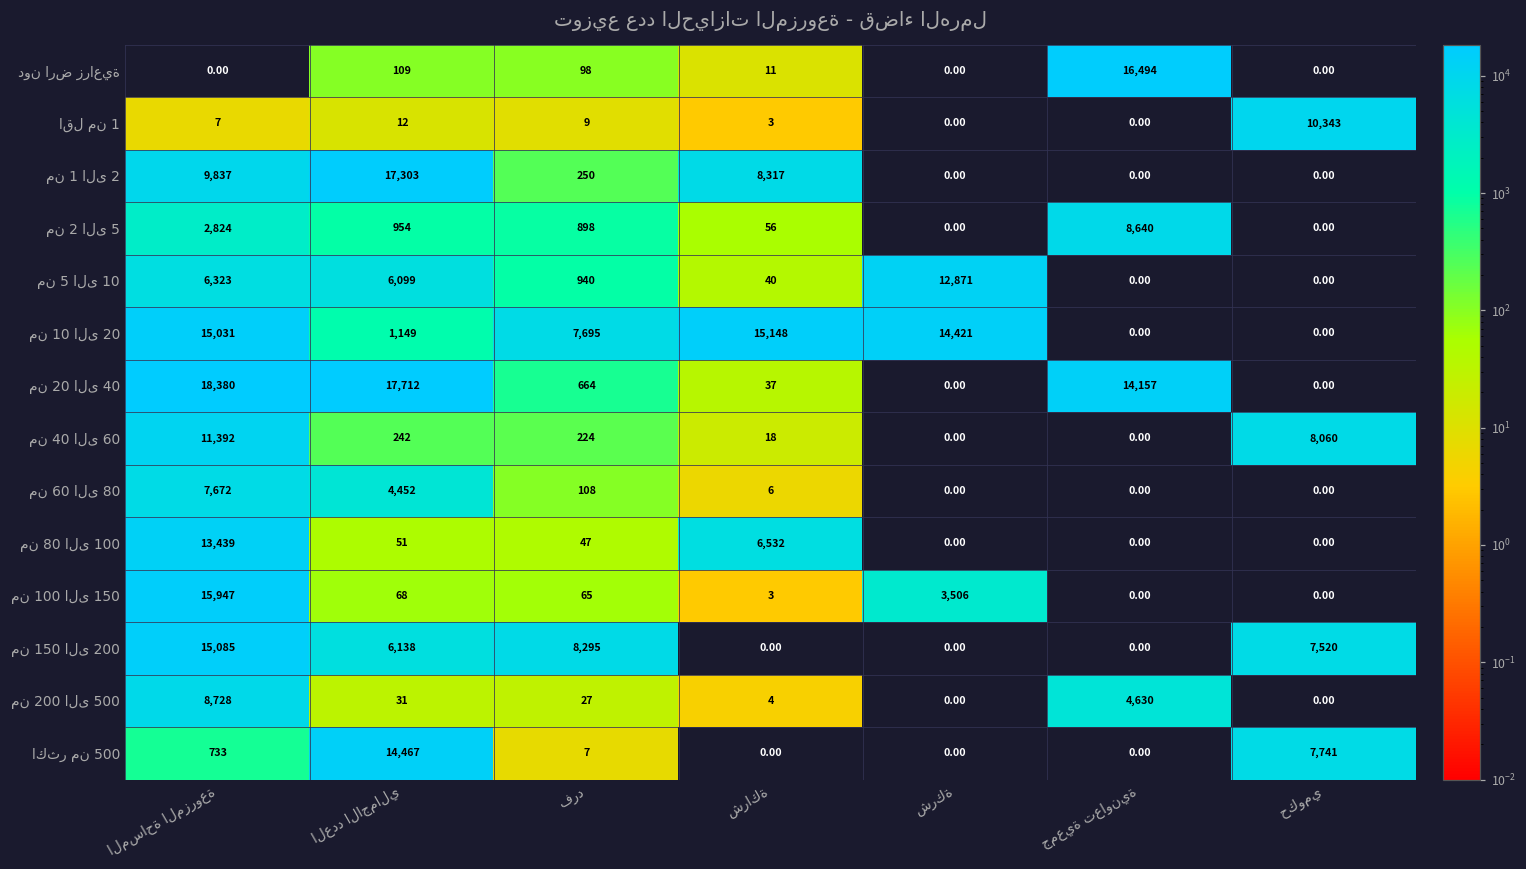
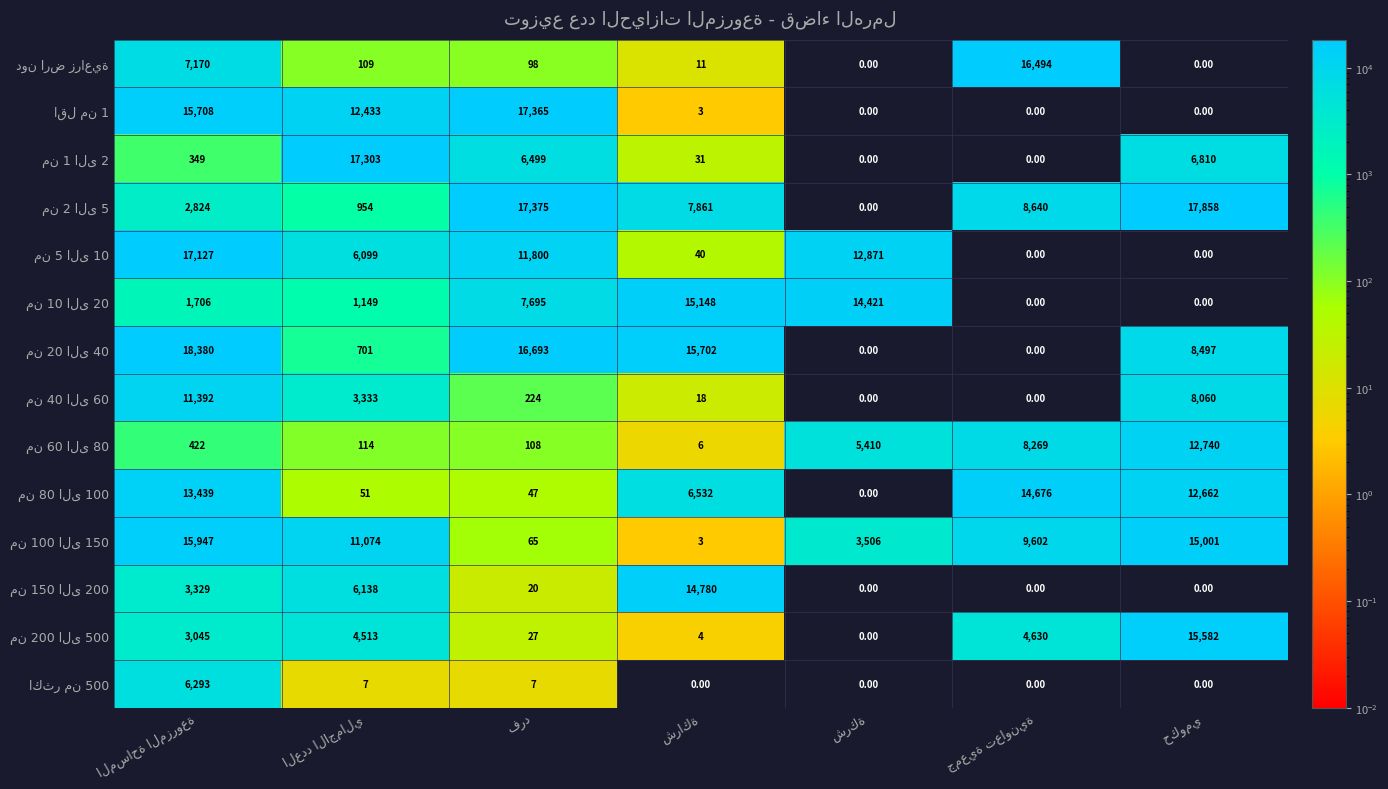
  {
    "دون ارض زراعية": {
-     "المساحة المزروعة": "0.00",
+     "المساحة المزروعة": "7,170",
      "العدد الاجمالي": "109",
      "فرد": "98",
      "شراكة": "11",
      "شركة": "0.00",
      "جمعية تعاونية": "16,494",
      "حكومي": "0.00"
    },
    "اقل من 1": {
-     "المساحة المزروعة": "7",
-     "العدد الاجمالي": "12",
-     "فرد": "9",
+     "المساحة المزروعة": "15,708",
+     "العدد الاجمالي": "12,433",
+     "فرد": "17,365",
      "شراكة": "3",
      "شركة": "0.00",
      "جمعية تعاونية": "0.00",
-     "حكومي": "10,343"
+     "حكومي": "0.00"
    },
    "من 1 الى 2": {
-     "المساحة المزروعة": "9,837",
+     "المساحة المزروعة": "349",
      "العدد الاجمالي": "17,303",
-     "فرد": "250",
-     "شراكة": "8,317",
+     "فرد": "6,499",
+     "شراكة": "31",
      "شركة": "0.00",
      "جمعية تعاونية": "0.00",
-     "حكومي": "0.00"
+     "حكومي": "6,810"
    },
    "من 2 الى 5": {
      "المساحة المزروعة": "2,824",
      "العدد الاجمالي": "954",
-     "فرد": "898",
-     "شراكة": "56",
+     "فرد": "17,375",
+     "شراكة": "7,861",
      "شركة": "0.00",
      "جمعية تعاونية": "8,640",
-     "حكومي": "0.00"
+     "حكومي": "17,858"
    },
    "من 5 الى 10": {
-     "المساحة المزروعة": "6,323",
+     "المساحة المزروعة": "17,127",
      "العدد الاجمالي": "6,099",
-     "فرد": "940",
+     "فرد": "11,800",
      "شراكة": "40",
      "شركة": "12,871",
      "جمعية تعاونية": "0.00",
      "حكومي": "0.00"
    },
    "من 10 الى 20": {
-     "المساحة المزروعة": "15,031",
+     "المساحة المزروعة": "1,706",
      "العدد الاجمالي": "1,149",
      "فرد": "7,695",
      "شراكة": "15,148",
      "شركة": "14,421",
      "جمعية تعاونية": "0.00",
      "حكومي": "0.00"
    },
    "من 20 الى 40": {
      "المساحة المزروعة": "18,380",
-     "العدد الاجمالي": "17,712",
-     "فرد": "664",
-     "شراكة": "37",
+     "العدد الاجمالي": "701",
+     "فرد": "16,693",
+     "شراكة": "15,702",
      "شركة": "0.00",
-     "جمعية تعاونية": "14,157",
-     "حكومي": "0.00"
+     "جمعية تعاونية": "0.00",
+     "حكومي": "8,497"
    },
    "من 40 الى 60": {
      "المساحة المزروعة": "11,392",
-     "العدد الاجمالي": "242",
+     "العدد الاجمالي": "3,333",
      "فرد": "224",
      "شراكة": "18",
      "شركة": "0.00",
      "جمعية تعاونية": "0.00",
      "حكومي": "8,060"
    },
    "من 60 الى 80": {
-     "المساحة المزروعة": "7,672",
-     "العدد الاجمالي": "4,452",
+     "المساحة المزروعة": "422",
+     "العدد الاجمالي": "114",
      "فرد": "108",
      "شراكة": "6",
-     "شركة": "0.00",
-     "جمعية تعاونية": "0.00",
-     "حكومي": "0.00"
+     "شركة": "5,410",
+     "جمعية تعاونية": "8,269",
+     "حكومي": "12,740"
    },
    "من 80 الى 100": {
      "المساحة المزروعة": "13,439",
      "العدد الاجمالي": "51",
      "فرد": "47",
      "شراكة": "6,532",
      "شركة": "0.00",
-     "جمعية تعاونية": "0.00",
-     "حكومي": "0.00"
+     "جمعية تعاونية": "14,676",
+     "حكومي": "12,662"
    },
    "من 100 الى 150": {
      "المساحة المزروعة": "15,947",
-     "العدد الاجمالي": "68",
+     "العدد الاجمالي": "11,074",
      "فرد": "65",
      "شراكة": "3",
      "شركة": "3,506",
-     "جمعية تعاونية": "0.00",
-     "حكومي": "0.00"
+     "جمعية تعاونية": "9,602",
+     "حكومي": "15,001"
    },
    "من 150 الى 200": {
-     "المساحة المزروعة": "15,085",
+     "المساحة المزروعة": "3,329",
      "العدد الاجمالي": "6,138",
-     "فرد": "8,295",
-     "شراكة": "0.00",
+     "فرد": "20",
+     "شراكة": "14,780",
      "شركة": "0.00",
      "جمعية تعاونية": "0.00",
-     "حكومي": "7,520"
+     "حكومي": "0.00"
    },
    "من 200 الى 500": {
-     "المساحة المزروعة": "8,728",
-     "العدد الاجمالي": "31",
+     "المساحة المزروعة": "3,045",
+     "العدد الاجمالي": "4,513",
      "فرد": "27",
      "شراكة": "4",
      "شركة": "0.00",
      "جمعية تعاونية": "4,630",
-     "حكومي": "0.00"
+     "حكومي": "15,582"
    },
    "اكثر من 500": {
-     "المساحة المزروعة": "733",
-     "العدد الاجمالي": "14,467",
+     "المساحة المزروعة": "6,293",
+     "العدد الاجمالي": "7",
      "فرد": "7",
      "شراكة": "0.00",
      "شركة": "0.00",
      "جمعية تعاونية": "0.00",
-     "حكومي": "7,741"
+     "حكومي": "0.00"
    }
  }
